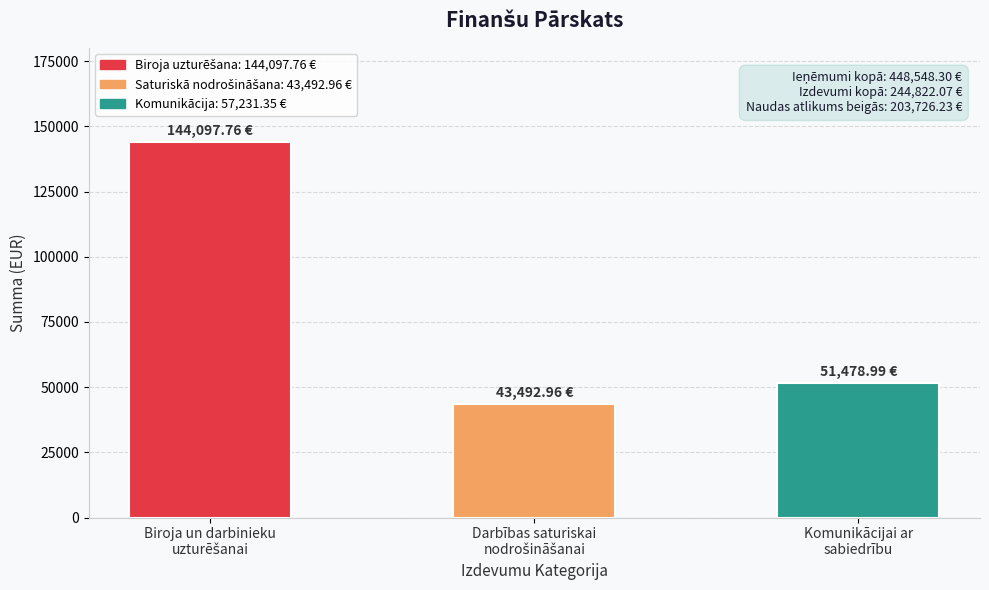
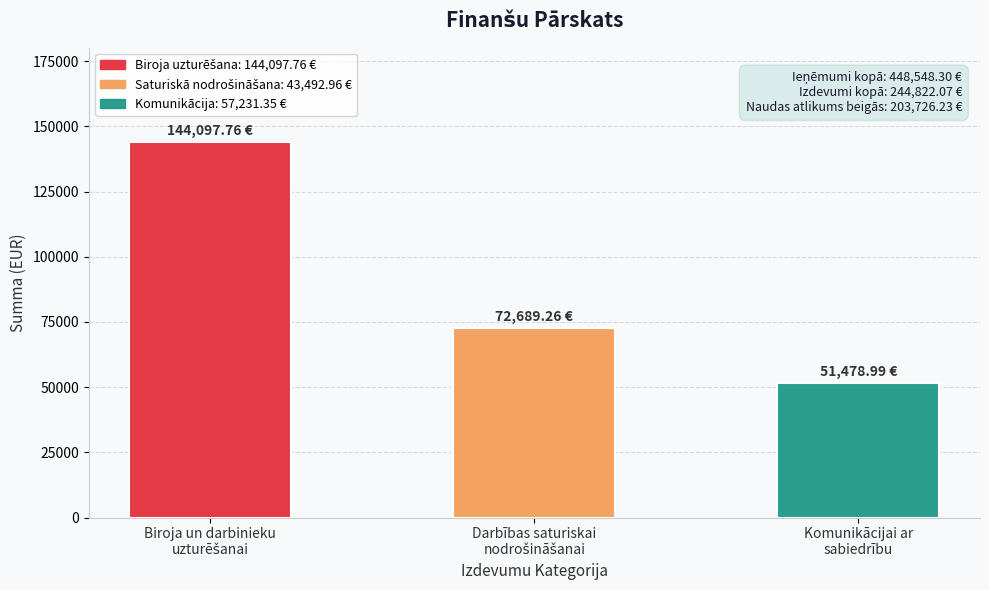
  {
    "Biroja un darbinieku uzturēšanai": "144,097.76",
-   "Darbības saturiskai nodrošināšanai": "43,492.96",
+   "Darbības saturiskai nodrošināšanai": "72,689.26",
    "Komunikācijai ar sabiedrību": "51,478.99"
  }
